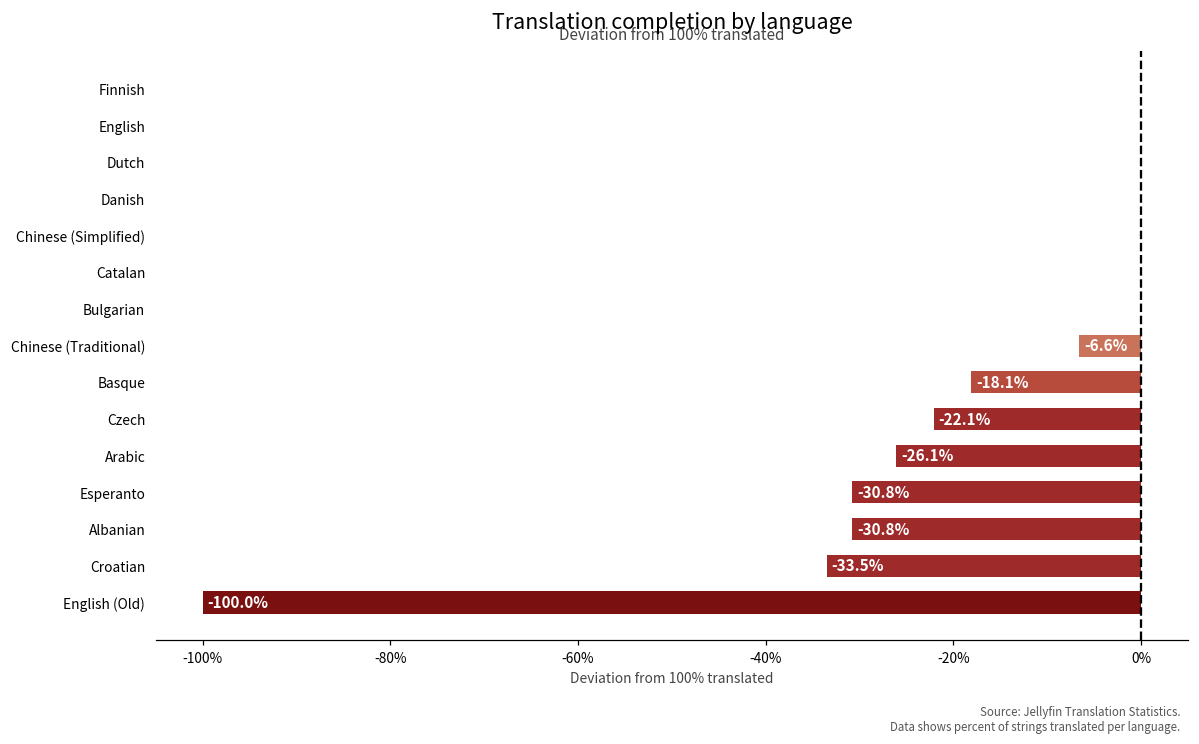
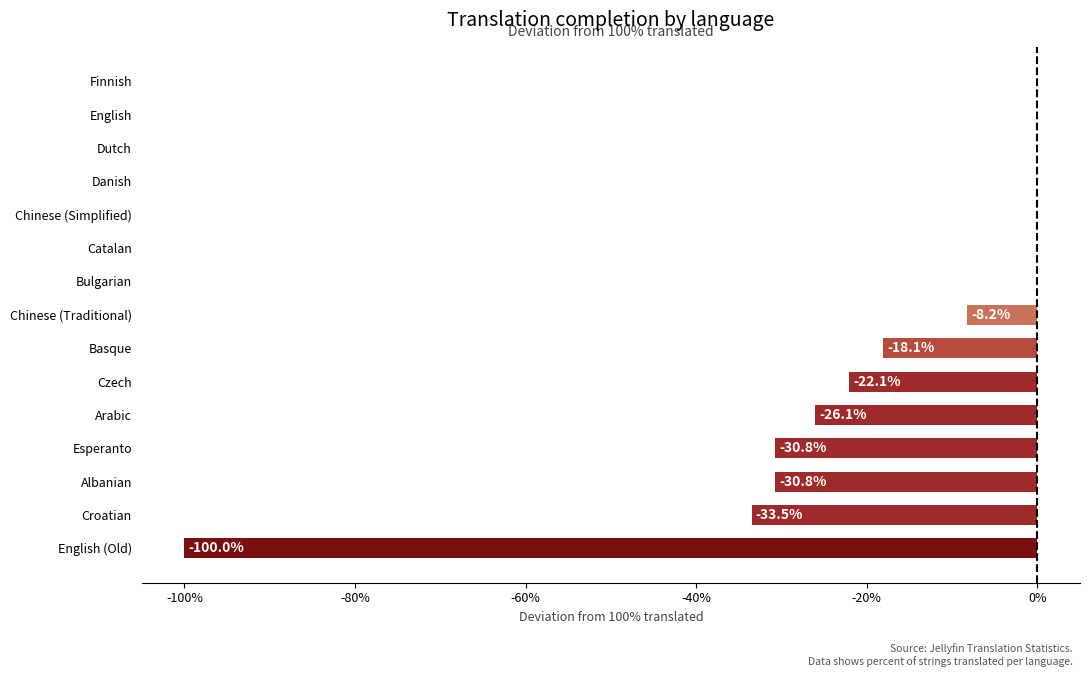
  {
-   "Chinese (Traditional)": "-6.6%",
+   "Chinese (Traditional)": "-8.2%",
    "Basque": "-18.1%",
    "Czech": "-22.1%",
    "Arabic": "-26.1%",
    "Esperanto": "-30.8%",
    "Albanian": "-30.8%",
    "Croatian": "-33.5%",
    "English (Old)": "-100.0%"
  }
